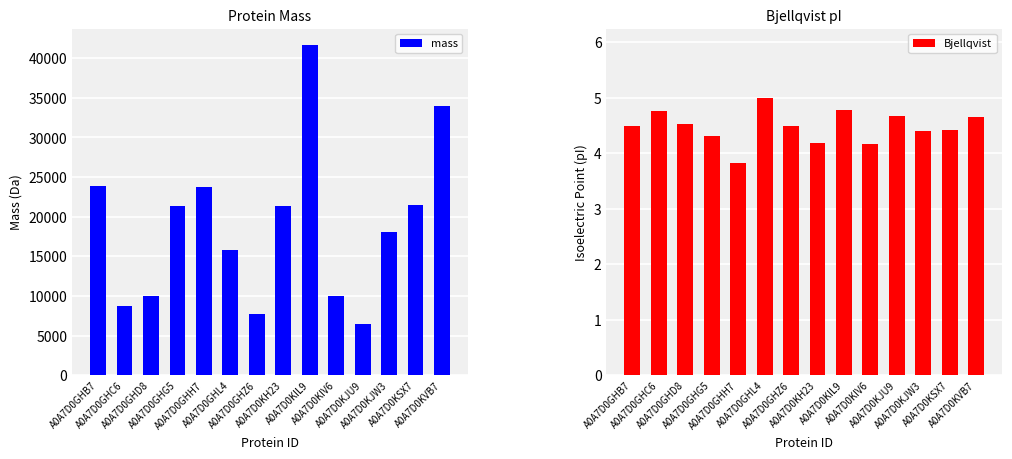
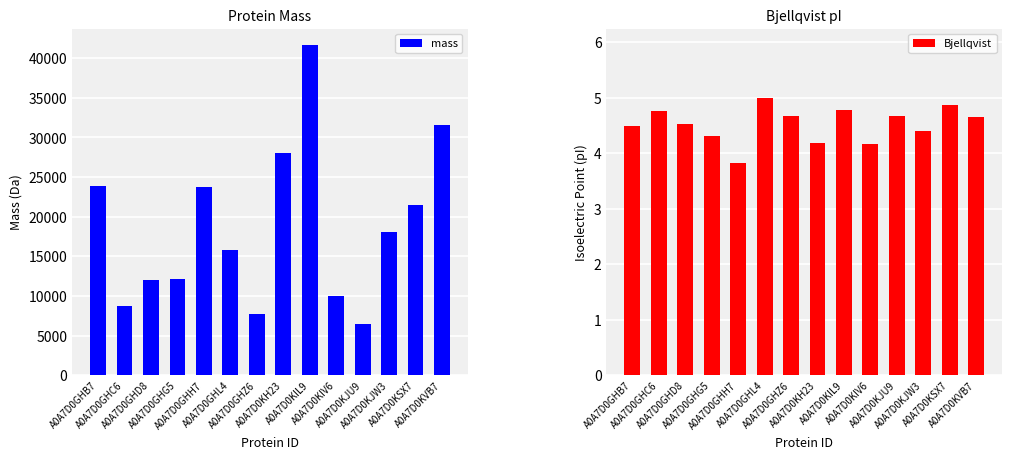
  {
    "Protein Mass": {
      "A0A7D0GHB7": 24000,
      "A0A7D0GHC6": 9000,
-     "A0A7D0GHD8": 10000,
-     "A0A7D0GHG5": 21000,
+     "A0A7D0GHD8": 12000,
+     "A0A7D0GHG5": 12000,
      "A0A7D0GHH7": 24000,
      "A0A7D0GHL4": 16000,
      "A0A7D0GHZ6": 8000,
-     "A0A7D0KH23": 21000,
+     "A0A7D0KH23": 28000,
      "A0A7D0KIL9": 42000,
      "A0A7D0KIV6": 10000,
      "A0A7D0KJU9": 6000,
      "A0A7D0KJW3": 18000,
      "A0A7D0KSX7": 21000,
-     "A0A7D0KVB7": 34000
+     "A0A7D0KVB7": 32000
    },
    "Bjellqvist pI": {
      "A0A7D0GHB7": 4.5,
      "A0A7D0GHC6": 4.7,
      "A0A7D0GHD8": 4.5,
      "A0A7D0GHG5": 4.3,
      "A0A7D0GHH7": 3.8,
      "A0A7D0GHL4": 5.0,
-     "A0A7D0GHZ6": 4.5,
+     "A0A7D0GHZ6": 4.7,
      "A0A7D0KH23": 4.2,
      "A0A7D0KIL9": 4.8,
      "A0A7D0KIV6": 4.2,
      "A0A7D0KJU9": 4.7,
      "A0A7D0KJW3": 4.4,
-     "A0A7D0KSX7": 4.4,
+     "A0A7D0KSX7": 4.9,
      "A0A7D0KVB7": 4.6
    }
  }
